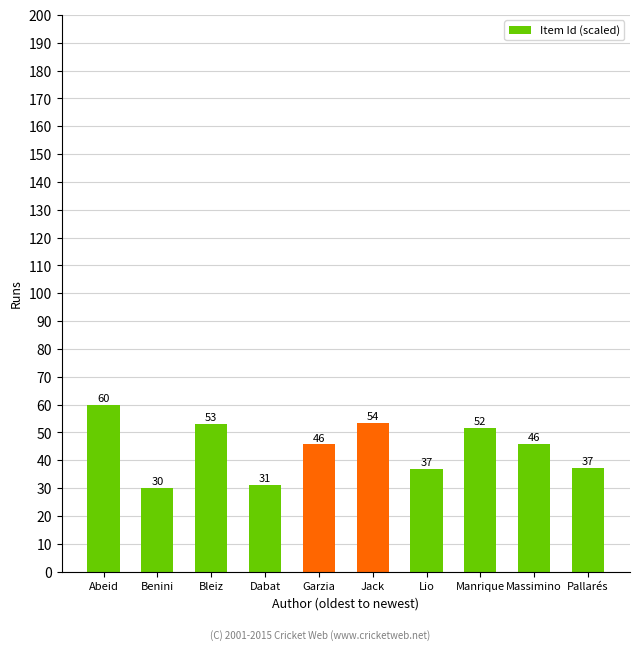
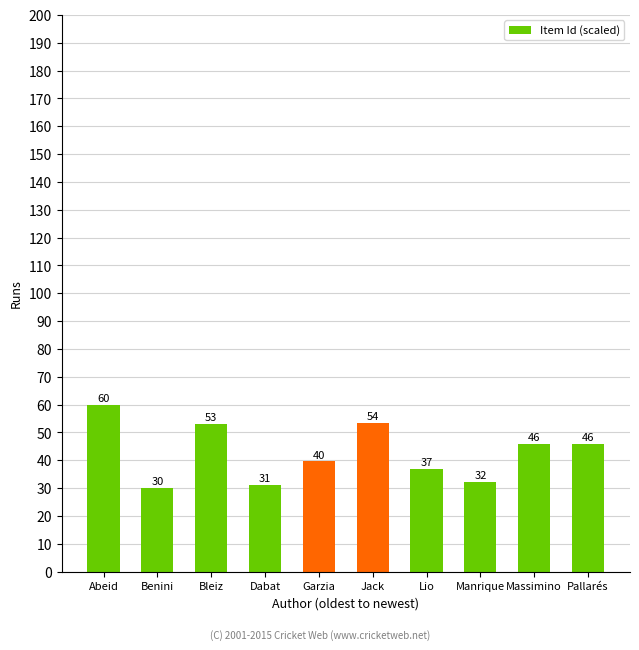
  {
    "Abeid": 60,
    "Benini": 30,
    "Bleiz": 53,
    "Dabat": 31,
-   "Garzia": 46,
+   "Garzia": 40,
    "Jack": 54,
    "Lio": 37,
-   "Manrique": 52,
+   "Manrique": 32,
    "Massimino": 46,
-   "Pallarés": 37
+   "Pallarés": 46
  }
